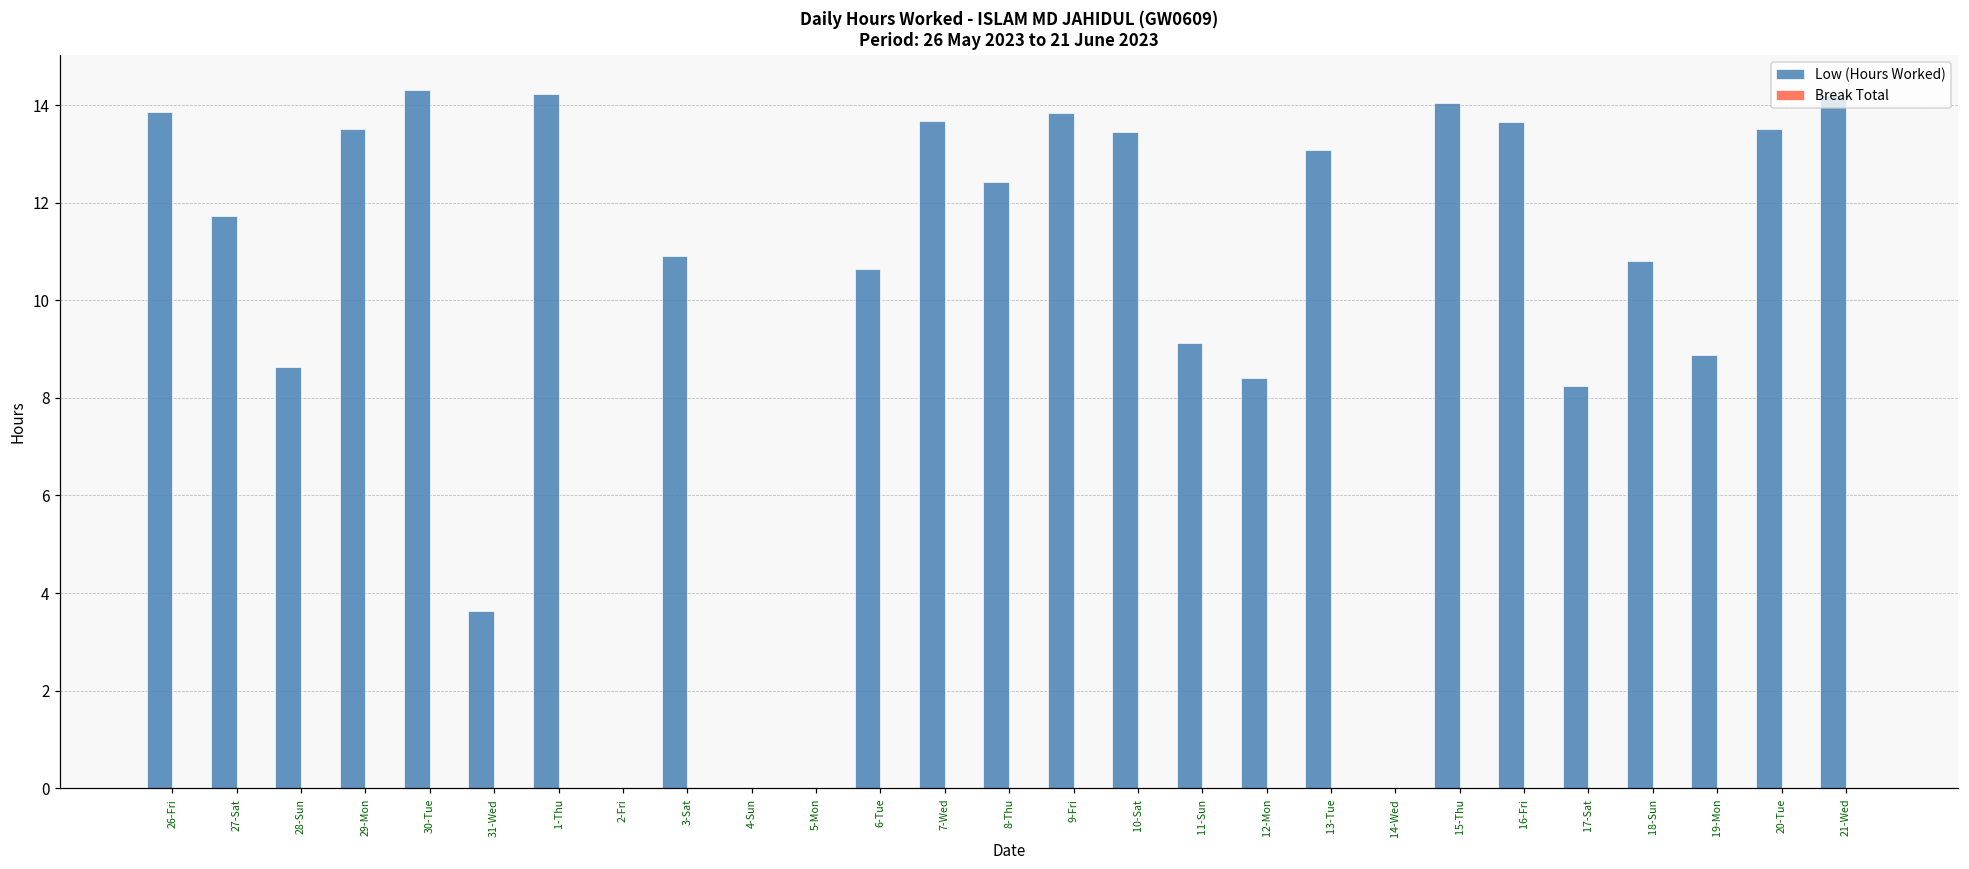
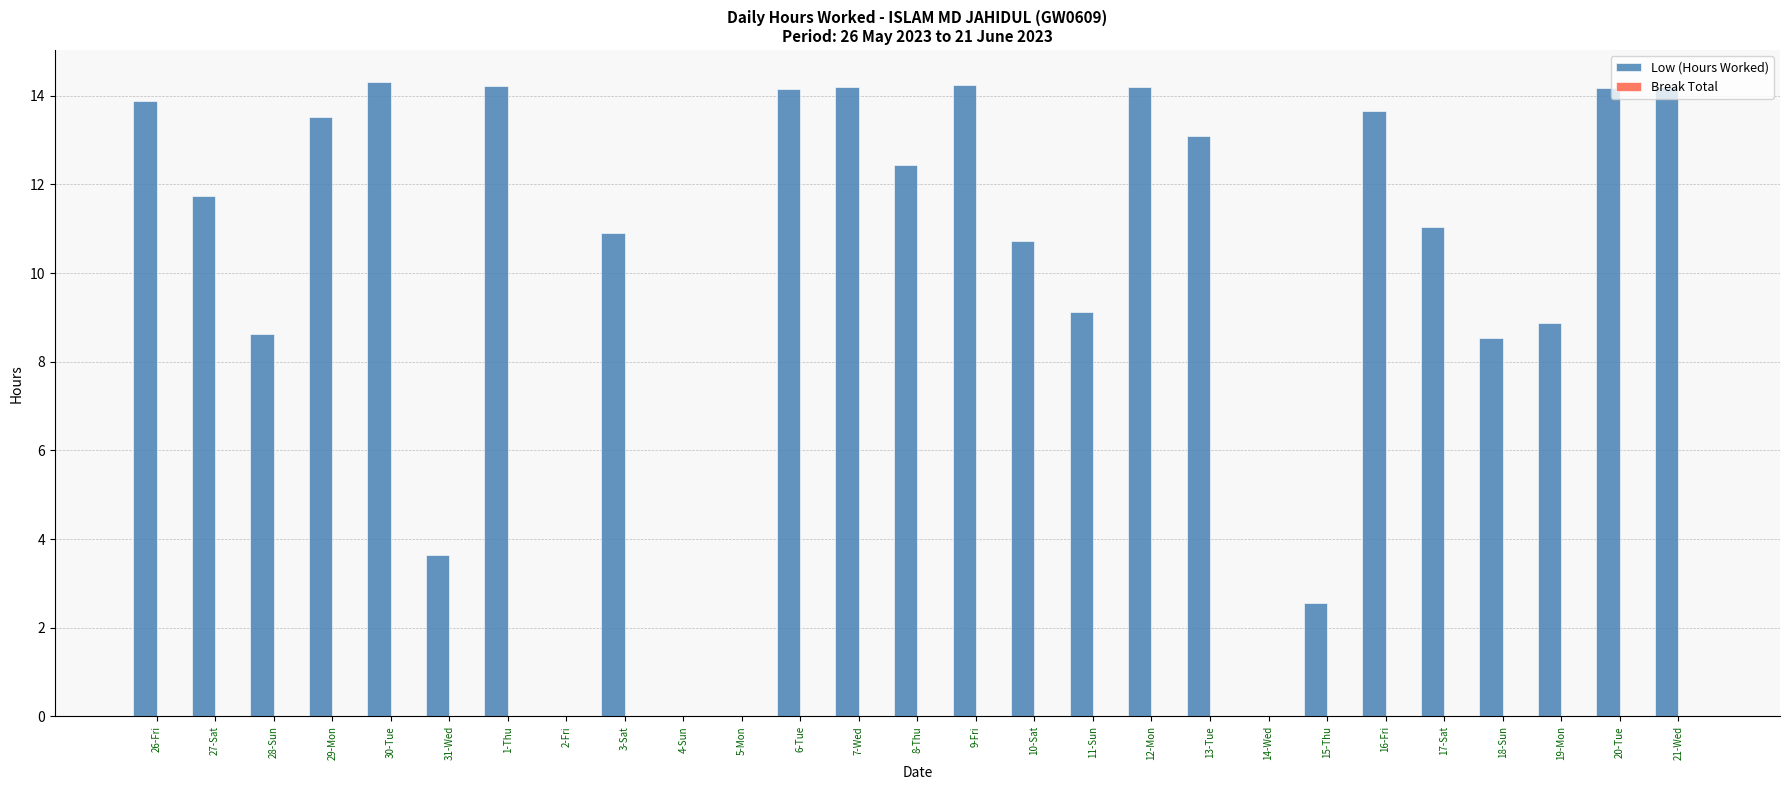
  {
    "Low (Hours Worked)": {
      "26-Fri": 13.9,
      "27-Sat": 11.7,
      "28-Sun": 8.6,
      "29-Mon": 13.5,
      "30-Tue": 14.3,
      "31-Wed": 3.6,
      "1-Thu": 14.2,
      "2-Fri": 0.0,
      "3-Sat": 10.9,
      "4-Sun": 0.0,
      "5-Mon": 0.0,
-     "6-Tue": 10.6,
-     "7-Wed": 13.7,
+     "6-Tue": 14.2,
+     "7-Wed": 14.2,
      "8-Thu": 12.4,
-     "9-Fri": 13.8,
-     "10-Sat": 13.5,
+     "9-Fri": 14.2,
+     "10-Sat": 10.7,
      "11-Sun": 9.1,
-     "12-Mon": 8.4,
+     "12-Mon": 14.2,
      "13-Tue": 13.1,
      "14-Wed": 0.0,
-     "15-Thu": 14.1,
+     "15-Thu": 2.6,
      "16-Fri": 13.7,
-     "17-Sat": 8.2,
-     "18-Sun": 10.8,
+     "17-Sat": 11.0,
+     "18-Sun": 8.5,
      "19-Mon": 8.9,
-     "20-Tue": 13.5
+     "20-Tue": 14.2
    },
    "Break Total": {
      "26-Fri": 0.0,
      "27-Sat": 0.0,
      "28-Sun": 0.0,
      "29-Mon": 0.0,
      "30-Tue": 0.0,
      "31-Wed": 0.0,
      "1-Thu": 0.0,
      "2-Fri": 0.0,
      "3-Sat": 0.0,
      "4-Sun": 0.0,
      "5-Mon": 0.0,
      "6-Tue": 0.0,
      "7-Wed": 0.0,
      "8-Thu": 0.0,
      "9-Fri": 0.0,
      "10-Sat": 0.0,
      "11-Sun": 0.0,
      "12-Mon": 0.0,
      "13-Tue": 0.0,
      "14-Wed": 0.0,
      "15-Thu": 0.0,
      "16-Fri": 0.0,
      "17-Sat": 0.0,
      "18-Sun": 0.0,
      "19-Mon": 0.0,
      "20-Tue": 0.0,
      "21-Wed": 0.0
    }
  }
